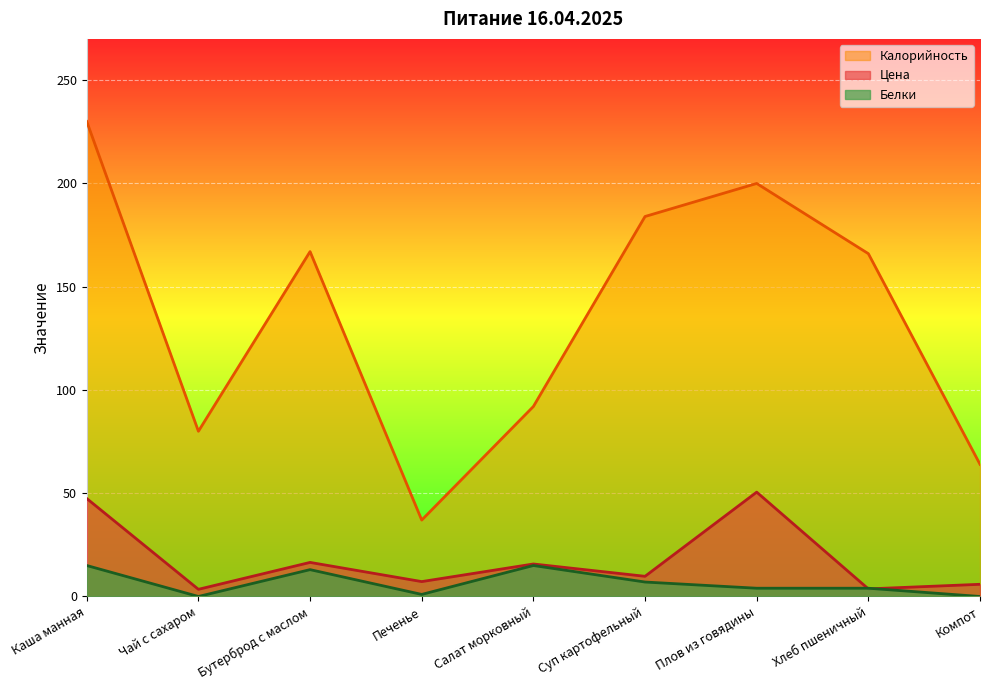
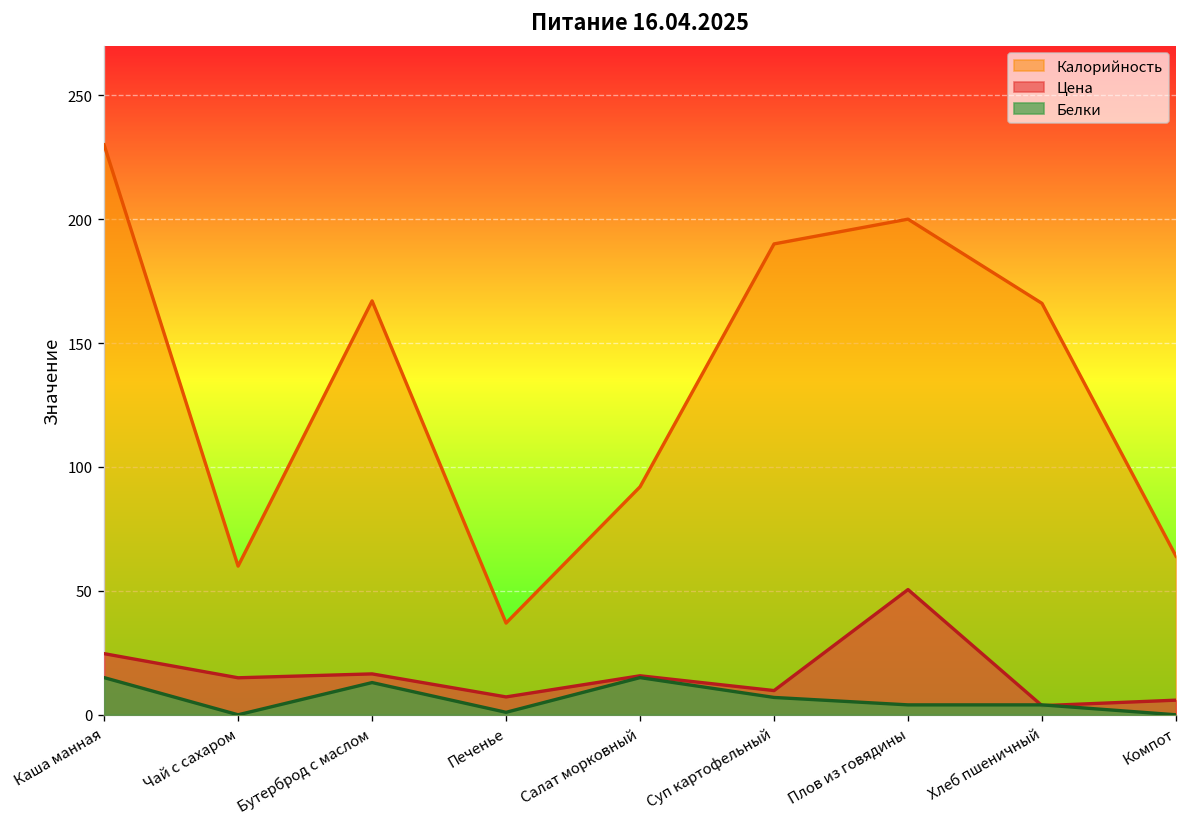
  {
    "Калорийность": {
      "Каша манная": 230,
-     "Чай с сахаром": 80,
+     "Чай с сахаром": 60,
      "Бутерброд с маслом": 167,
      "Печенье": 37,
      "Салат морковный": 92,
-     "Суп картофельный": 184,
+     "Суп картофельный": 190,
      "Плов из говядины": 200,
      "Хлеб пшеничный": 166,
      "Компот": 64
    },
    "Цена": {
-     "Каша манная": 47,
-     "Чай с сахаром": 3,
+     "Каша манная": 25,
+     "Чай с сахаром": 15,
      "Бутерброд с маслом": 17,
      "Печенье": 7,
      "Суп картофельный": 10,
      "Плов из говядины": 51,
      "Компот": 6
    },
    "Белки": {
      "Каша манная": 15,
      "Чай с сахаром": 0,
      "Бутерброд с маслом": 13,
      "Печенье": 1,
      "Суп картофельный": 7,
      "Плов из говядины": 4,
      "Компот": 0
    }
  }
